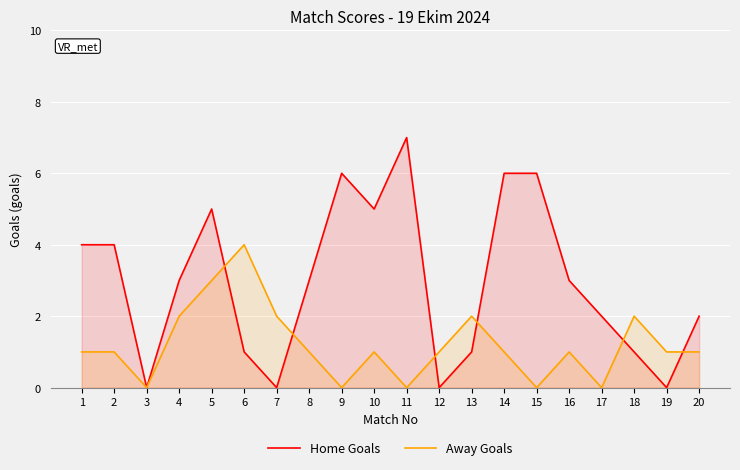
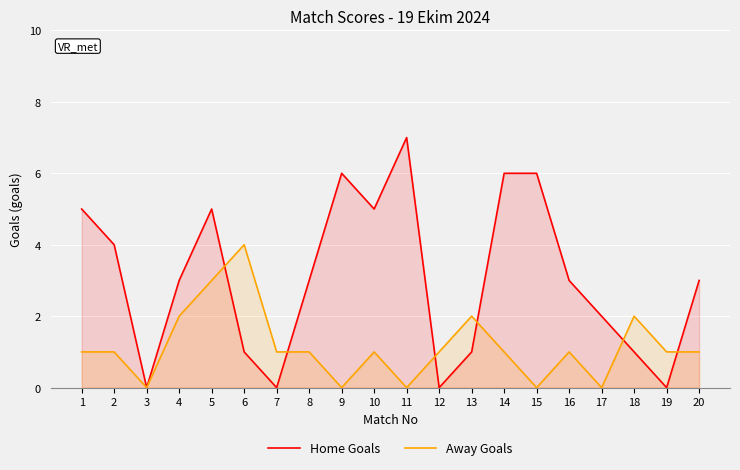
  {
    "Home Goals": {
-     "1": 4,
+     "1": 5,
      "2": 4,
      "4": 3,
      "5": 5,
      "6": 1,
      "7": 0,
      "8": 3,
      "9": 6,
      "10": 5,
      "11": 7,
      "12": 0,
      "13": 1,
      "14": 6,
      "15": 6,
      "16": 3,
      "17": 2,
      "18": 1,
      "19": 0,
-     "20": 2
+     "20": 3
    },
    "Away Goals": {
      "1": 1,
      "2": 1,
      "4": 2,
      "5": 3,
      "6": 4,
-     "7": 2,
+     "7": 1,
      "8": 1,
      "9": 0,
      "10": 1,
      "11": 0,
      "12": 1,
      "13": 2,
      "14": 1,
      "15": 0,
      "16": 1,
      "17": 0,
      "18": 2,
      "19": 1,
      "20": 1
    }
  }
